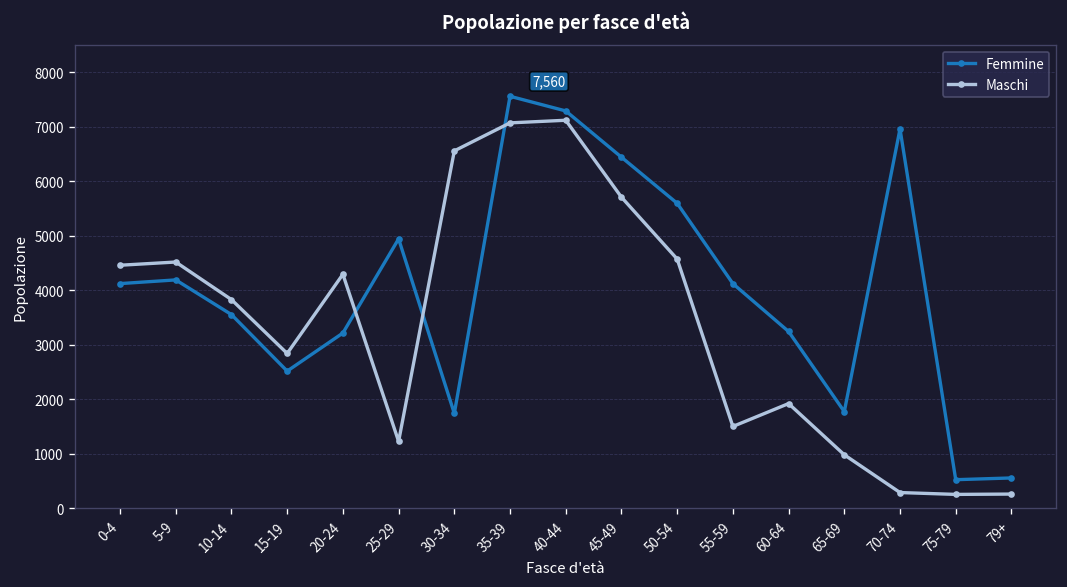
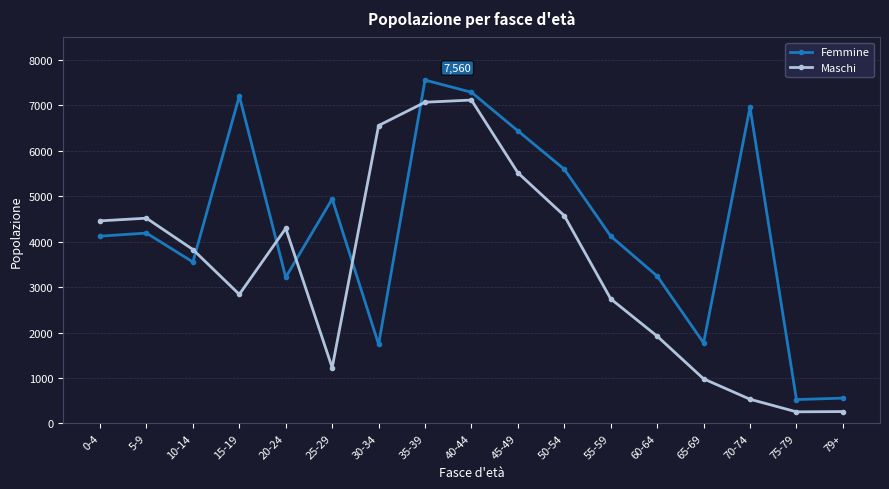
  {
    "Femmine": {
      "0-4": 4100,
      "5-9": 4200,
      "10-14": 3600,
-     "15-19": 2500,
+     "15-19": 7200,
      "20-24": 3200,
      "25-29": 4900,
      "30-34": 1700,
      "45-49": 6400,
      "50-54": 5600,
      "55-59": 4100,
      "60-64": 3200,
      "65-69": 1800,
      "70-74": 7000,
      "75-79": 500,
      "79+": 600
    },
    "Maschi": {
      "0-4": 4500,
      "5-9": 4500,
      "10-14": 3800,
      "15-19": 2800,
      "20-24": 4300,
      "25-29": 1200,
      "30-34": 6600,
      "35-39": 7100,
      "40-44": 7100,
-     "45-49": 5700,
+     "45-49": 5500,
      "50-54": 4600,
-     "55-59": 1500,
+     "55-59": 2700,
      "60-64": 1900,
      "65-69": 1000,
-     "70-74": 300,
+     "70-74": 500,
      "75-79": 300,
      "79+": 300
    }
  }
